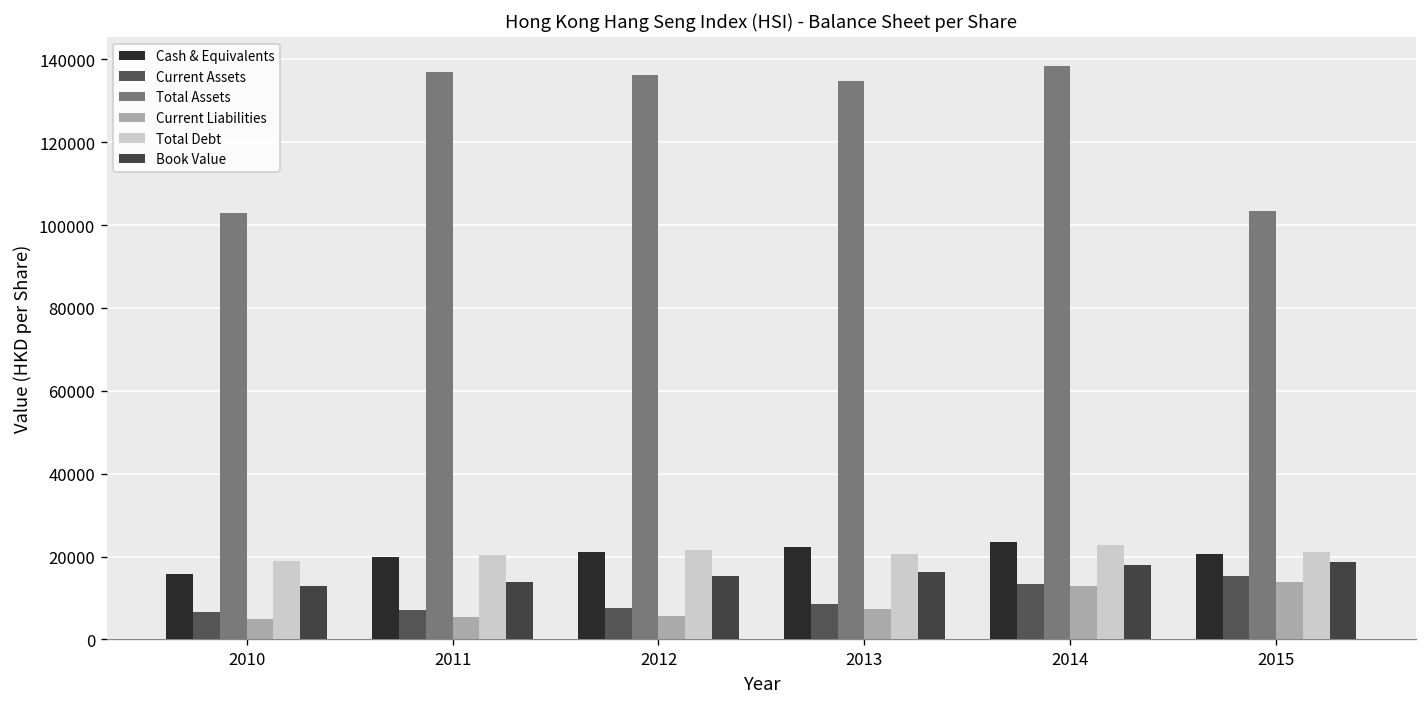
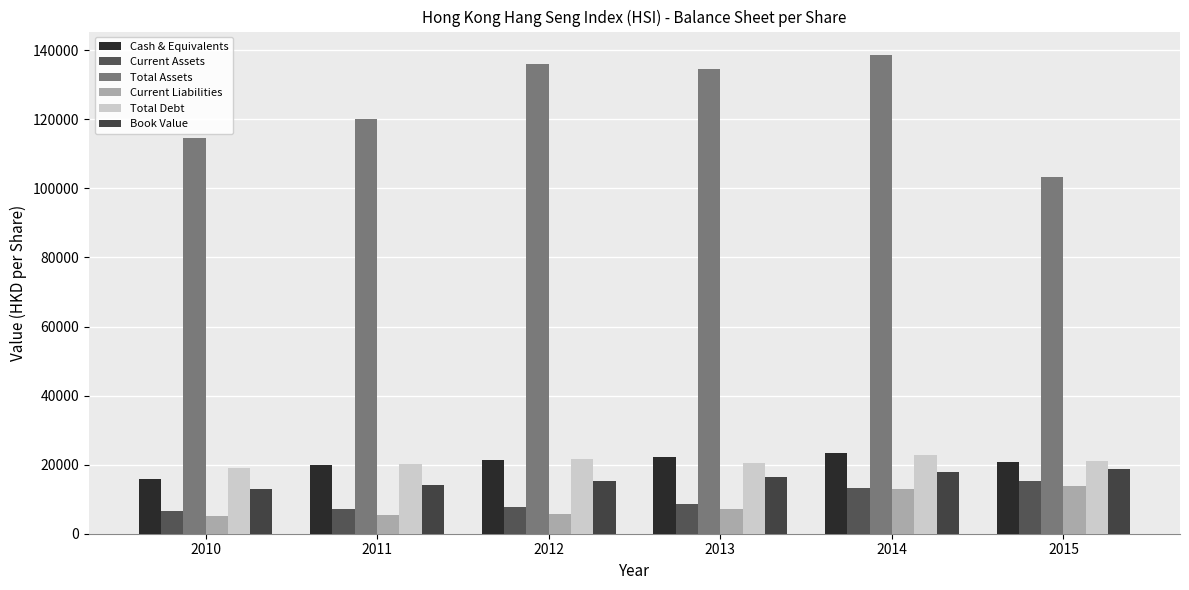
  {
    "Total Assets": {
-     "2010": 103000,
-     "2011": 137000,
+     "2010": 115000,
+     "2011": 120000,
      "2012": 136000,
      "2013": 135000,
      "2014": 138000,
      "2015": 103000
    }
  }
